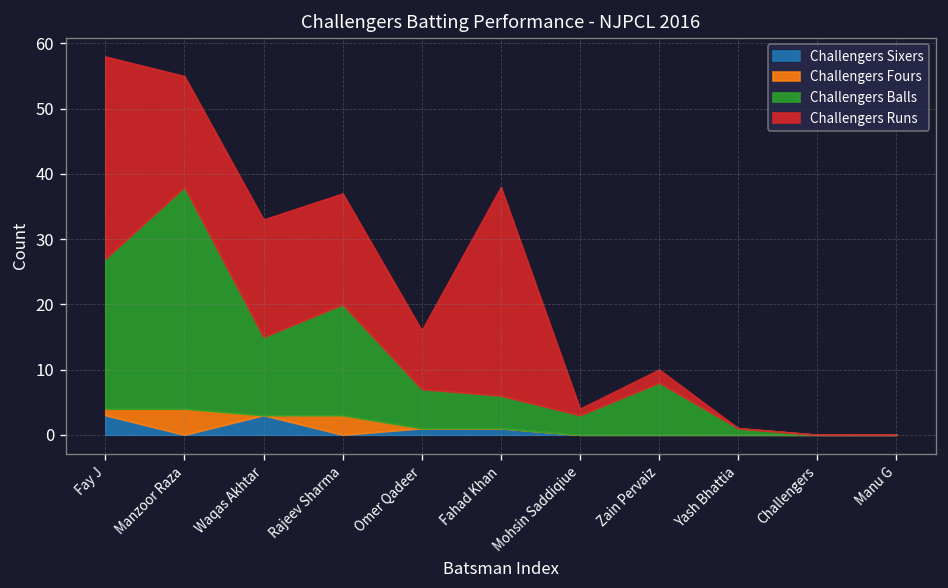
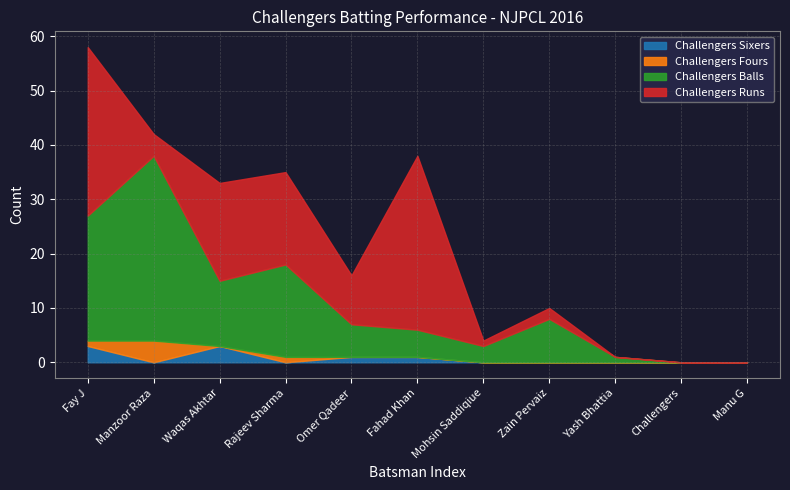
  {
    "Challengers Sixers": {
      "Fay J": 3,
      "Manzoor Raza": 0,
      "Rajeev Sharma": 0
    },
    "Challengers Fours": {
-     "Rajeev Sharma": 3
+     "Rajeev Sharma": 1
    },
    "Challengers Balls": {
      "Fay J": 23,
      "Manzoor Raza": 34,
      "Waqas Akhtar": 12,
      "Rajeev Sharma": 17,
      "Omer Qadeer": 6,
      "Fahad Khan": 5,
      "Mohsin Saddiqiue": 3,
      "Zain Pervaiz": 8
    },
    "Challengers Runs": {
      "Fay J": 31,
-     "Manzoor Raza": 17,
+     "Manzoor Raza": 4,
      "Waqas Akhtar": 18,
      "Rajeev Sharma": 17,
      "Omer Qadeer": 9,
      "Fahad Khan": 32,
      "Mohsin Saddiqiue": 1,
      "Zain Pervaiz": 2
    }
  }
